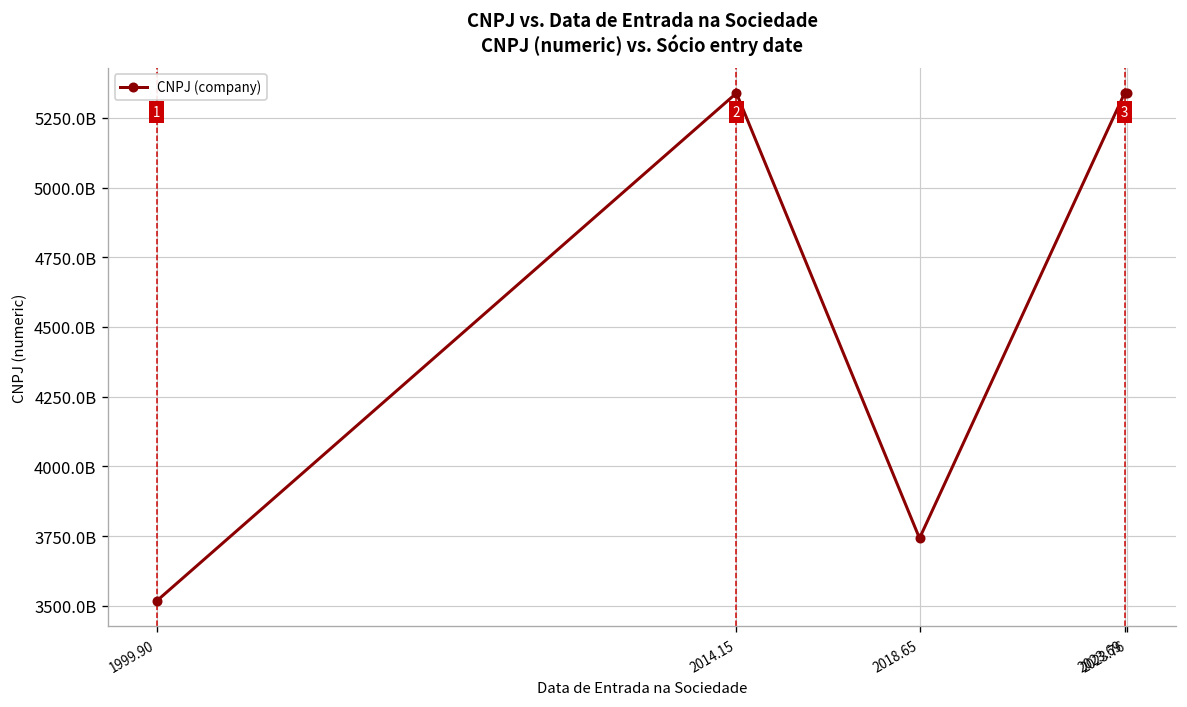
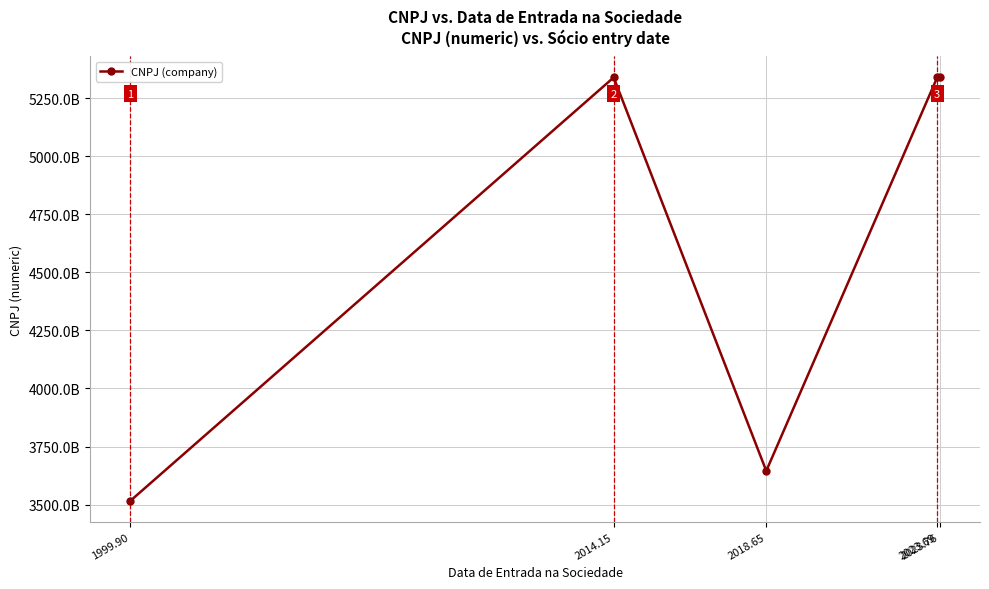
  {
    "1999.90": 3520000000000,
-   "2018.65": 3740000000000
+   "2018.65": 3650000000000
  }
